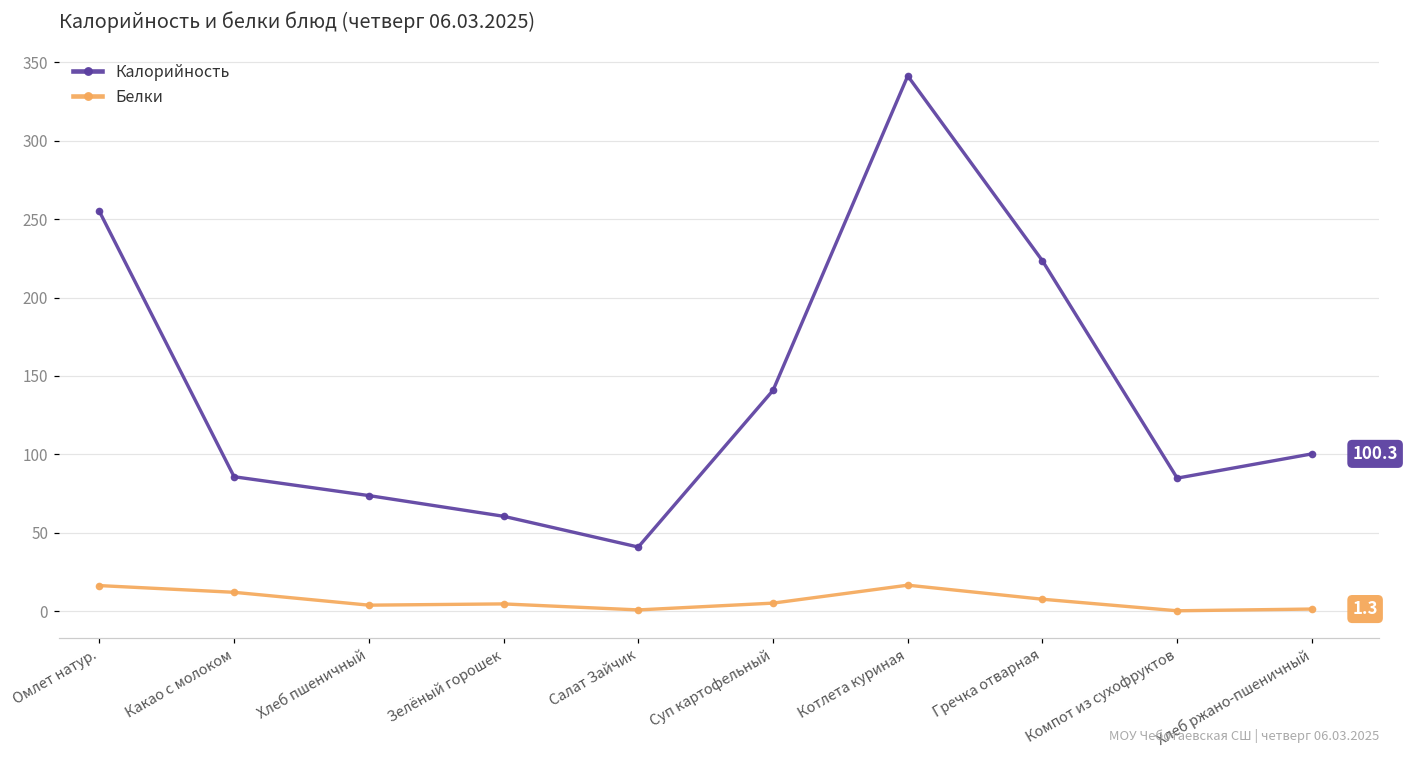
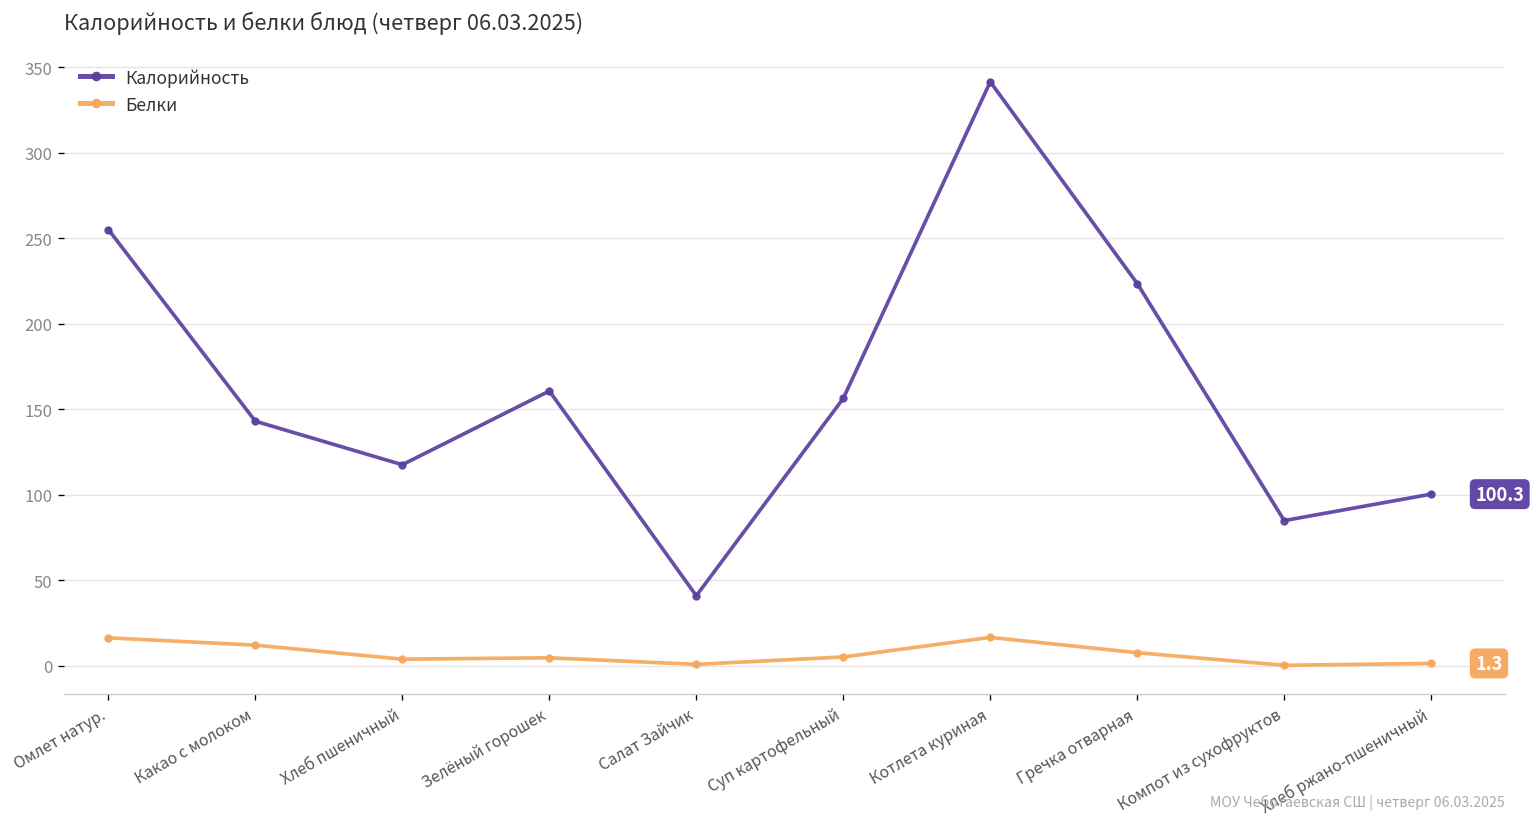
  {
    "Калорийность": {
      "Омлет натур.": 255,
-     "Какао с молоком": 86,
-     "Хлеб пшеничный": 74,
-     "Зелёный горошек": 61,
+     "Какао с молоком": 143,
+     "Хлеб пшеничный": 118,
+     "Зелёный горошек": 161,
      "Салат Зайчик": 41,
-     "Суп картофельный": 141,
+     "Суп картофельный": 156,
      "Котлета куриная": 341,
      "Гречка отварная": 223,
      "Компот из сухофруктов": 85,
      "Хлеб ржано-пшеничный": 100
    },
    "Белки": {
      "Омлет натур.": 16,
      "Какао с молоком": 12,
      "Хлеб пшеничный": 4,
      "Зелёный горошек": 5,
      "Салат Зайчик": 1,
      "Суп картофельный": 5,
      "Котлета куриная": 17,
      "Гречка отварная": 8,
      "Компот из сухофруктов": 0,
      "Хлеб ржано-пшеничный": 1
    }
  }
